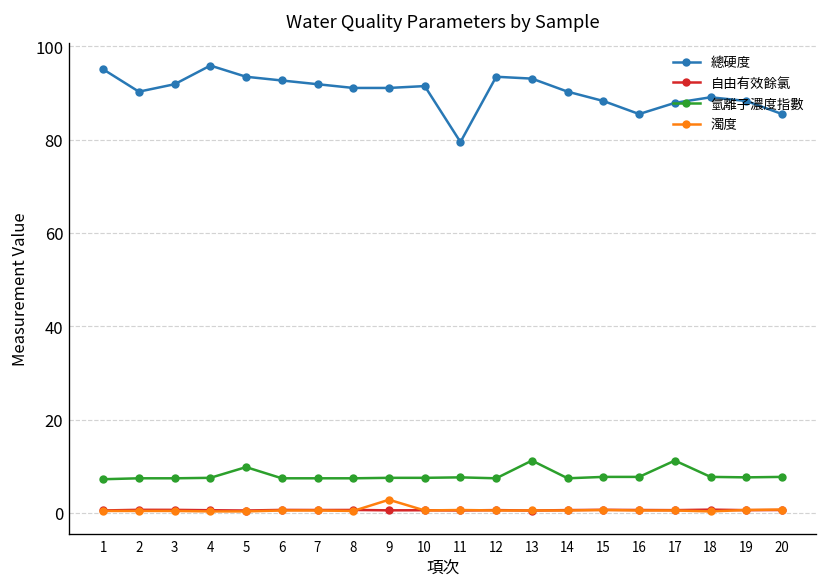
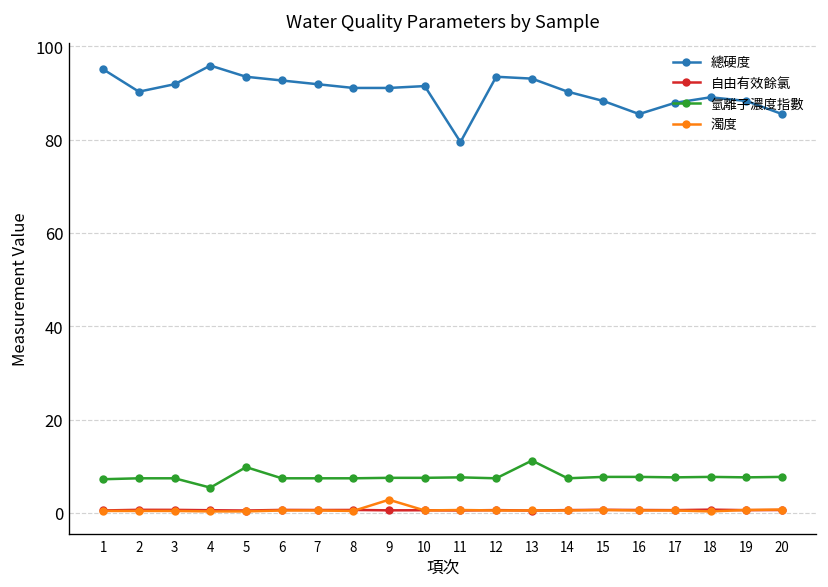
  {
    "總硬度": {
      "1": 95,
      "2": 90,
      "3": 92,
      "4": 96,
      "5": 94,
      "6": 93,
      "7": 92,
      "8": 91,
      "9": 91,
      "10": 92,
      "11": 80,
      "12": 94,
      "13": 93,
      "14": 90,
      "15": 88,
      "16": 86,
      "17": 88,
      "18": 89,
      "19": 88,
      "20": 86
    },
    "自由有效餘氯": {
      "9": 1
    },
    "氫離子濃度指數": {
      "1": 7,
      "2": 7,
      "3": 7,
-     "4": 8,
+     "4": 5,
      "5": 10,
      "6": 7,
      "7": 7,
      "8": 7,
      "9": 8,
      "10": 8,
      "11": 8,
      "12": 7,
      "13": 11,
      "14": 7,
      "15": 8,
      "16": 8,
-     "17": 11,
+     "17": 8,
      "18": 8,
      "19": 8,
      "20": 8
    },
    "濁度": {
      "9": 3
    }
  }
